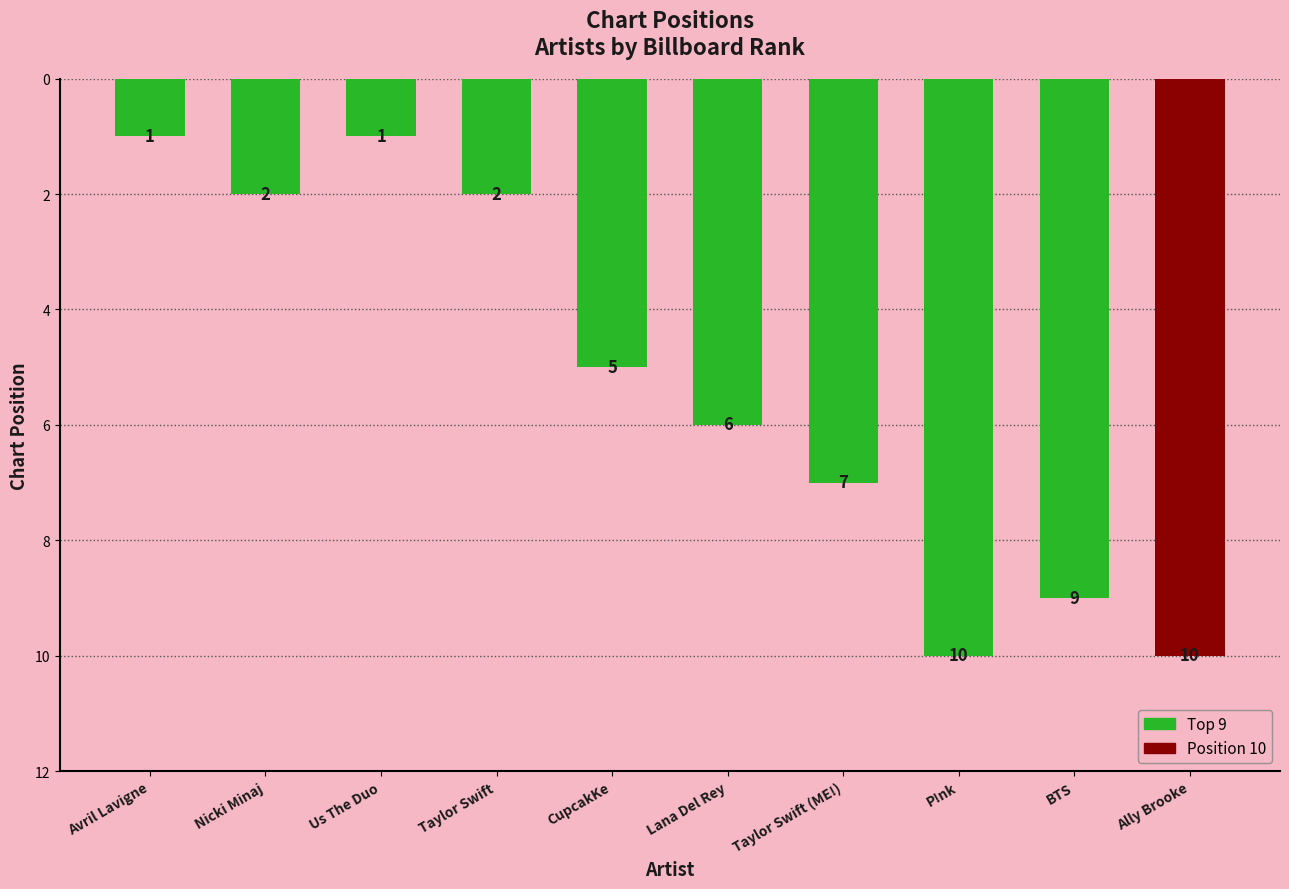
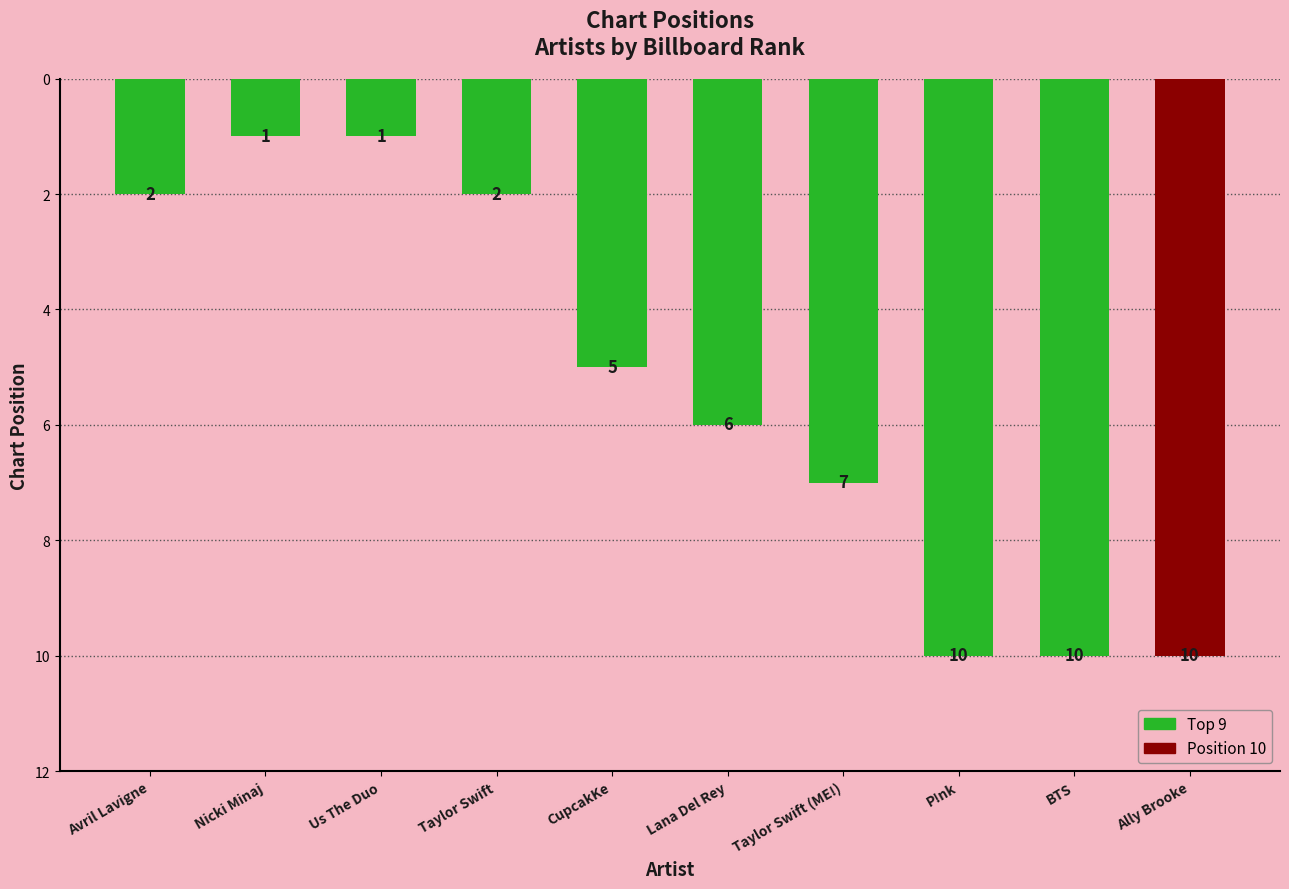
  {
-   "Avril Lavigne": 1,
-   "Nicki Minaj": 2,
+   "Avril Lavigne": 2,
+   "Nicki Minaj": 1,
    "Us The Duo": 1,
    "Taylor Swift": 2,
    "CupcakKe": 5,
    "Lana Del Rey": 6,
    "Taylor Swift (ME!)": 7,
    "P!nk": 10,
-   "BTS": 9,
+   "BTS": 10,
    "Ally Brooke": 10
  }
